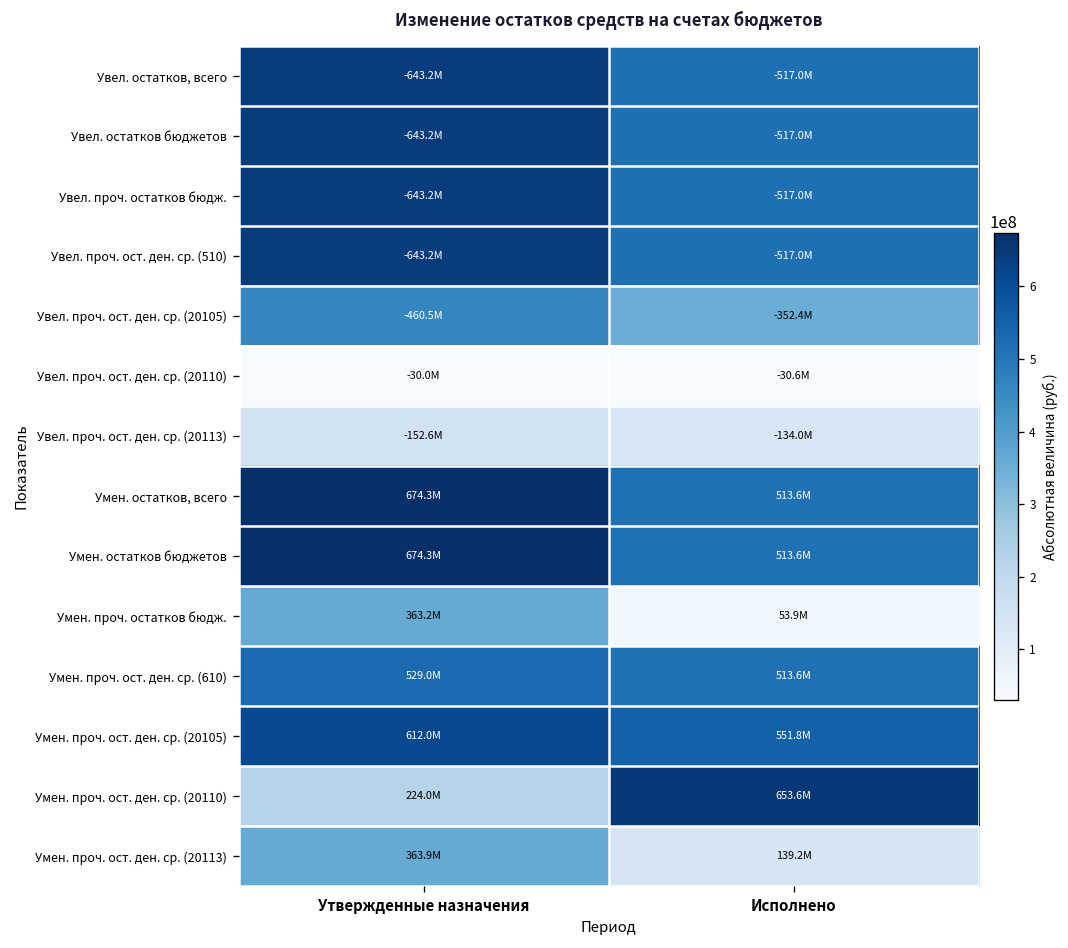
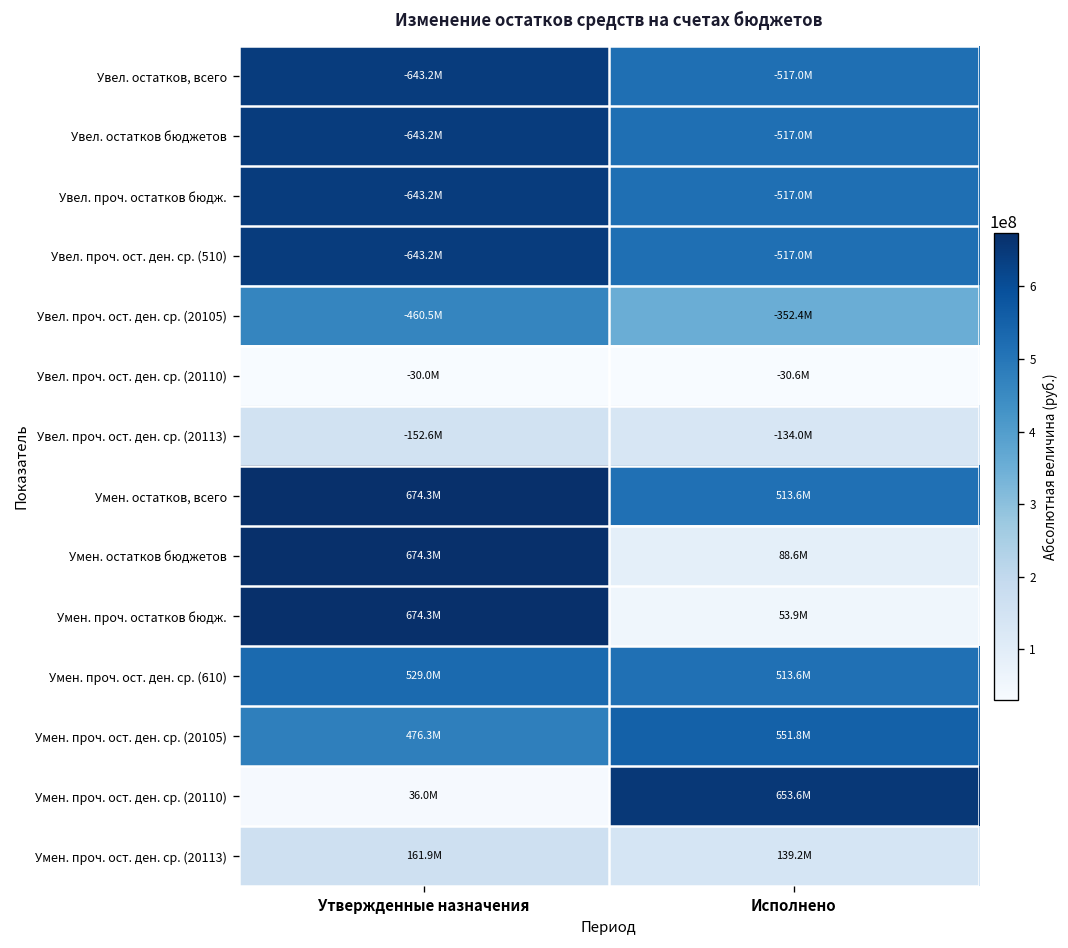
  {
    "Увел. остатков, всего": {
      "Утвержденные назначения": "-643.2M",
      "Исполнено": "-517.0M"
    },
    "Увел. остатков бюджетов": {
      "Утвержденные назначения": "-643.2M",
      "Исполнено": "-517.0M"
    },
    "Увел. проч. остатков бюдж.": {
      "Утвержденные назначения": "-643.2M",
      "Исполнено": "-517.0M"
    },
    "Увел. проч. ост. ден. ср. (510)": {
      "Утвержденные назначения": "-643.2M",
      "Исполнено": "-517.0M"
    },
    "Увел. проч. ост. ден. ср. (20105)": {
      "Утвержденные назначения": "-460.5M",
      "Исполнено": "-352.4M"
    },
    "Увел. проч. ост. ден. ср. (20110)": {
      "Утвержденные назначения": "-30.0M",
      "Исполнено": "-30.6M"
    },
    "Увел. проч. ост. ден. ср. (20113)": {
      "Утвержденные назначения": "-152.6M",
      "Исполнено": "-134.0M"
    },
    "Умен. остатков, всего": {
      "Утвержденные назначения": "674.3M",
      "Исполнено": "513.6M"
    },
    "Умен. остатков бюджетов": {
      "Утвержденные назначения": "674.3M",
-     "Исполнено": "513.6M"
+     "Исполнено": "88.6M"
    },
    "Умен. проч. остатков бюдж.": {
-     "Утвержденные назначения": "363.2M",
+     "Утвержденные назначения": "674.3M",
      "Исполнено": "53.9M"
    },
    "Умен. проч. ост. ден. ср. (610)": {
      "Утвержденные назначения": "529.0M",
      "Исполнено": "513.6M"
    },
    "Умен. проч. ост. ден. ср. (20105)": {
-     "Утвержденные назначения": "612.0M",
+     "Утвержденные назначения": "476.3M",
      "Исполнено": "551.8M"
    },
    "Умен. проч. ост. ден. ср. (20110)": {
-     "Утвержденные назначения": "224.0M",
+     "Утвержденные назначения": "36.0M",
      "Исполнено": "653.6M"
    },
    "Умен. проч. ост. ден. ср. (20113)": {
-     "Утвержденные назначения": "363.9M",
+     "Утвержденные назначения": "161.9M",
      "Исполнено": "139.2M"
    }
  }
